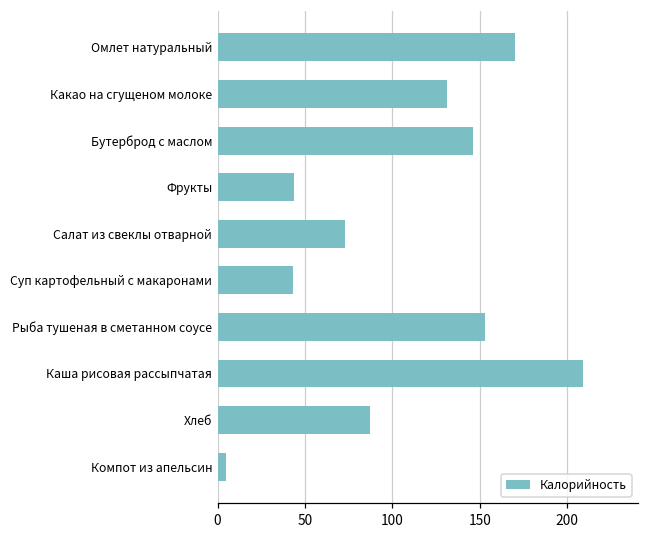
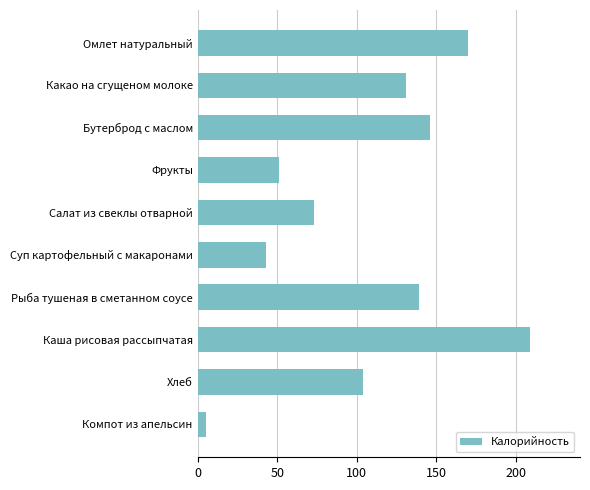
  {
    "Омлет натуральный": 170,
    "Какао на сгущеном молоке": 131,
    "Бутерброд с маслом": 146,
-   "Фрукты": 44,
+   "Фрукты": 51,
    "Салат из свеклы отварной": 73,
    "Суп картофельный с макаронами": 43,
-   "Рыба тушеная в сметанном соусе": 153,
+   "Рыба тушеная в сметанном соусе": 139,
    "Каша рисовая рассыпчатая": 209,
-   "Хлеб": 87,
+   "Хлеб": 104,
    "Компот из апельсин": 5
  }
